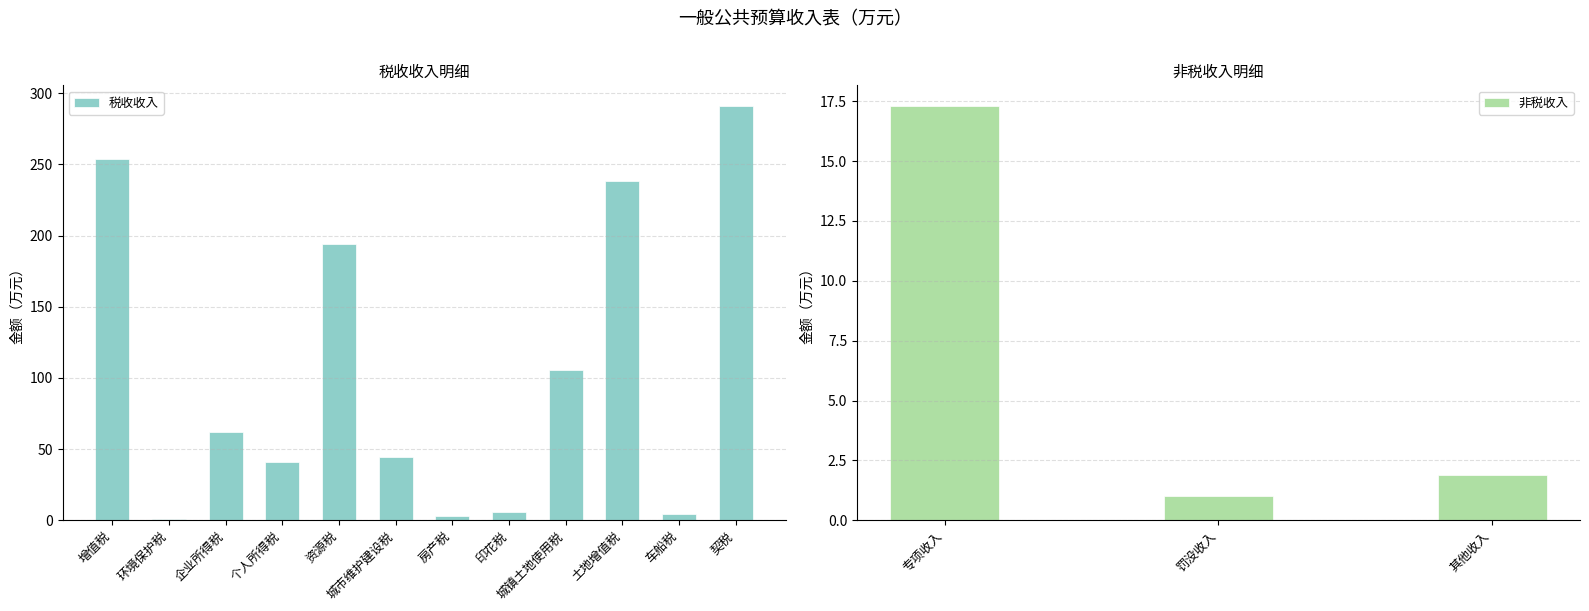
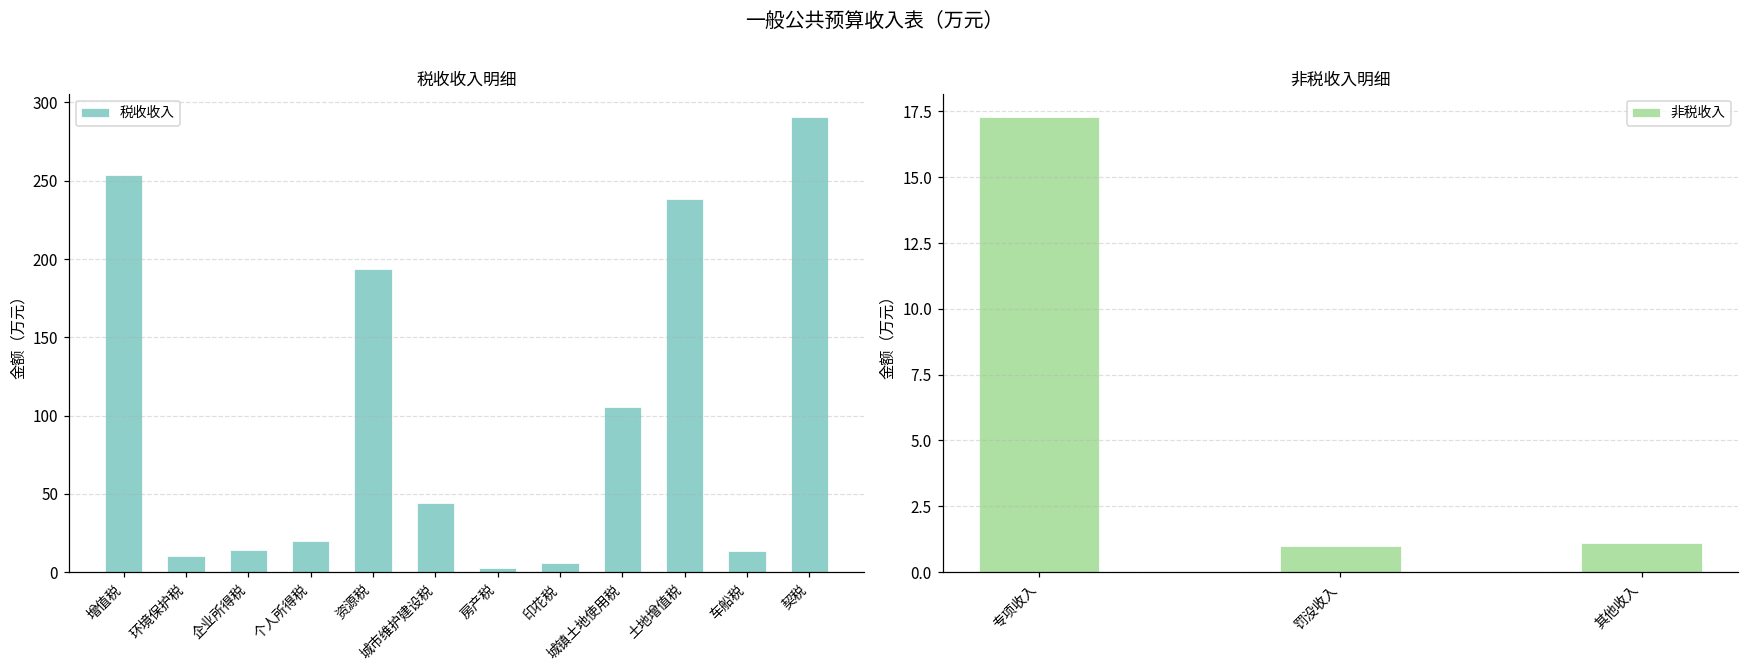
  {
    "税收收入明细": {
      "增值税": 254,
-     "环境保护税": 1,
-     "企业所得税": 62,
-     "个人所得税": 41,
+     "环境保护税": 10,
+     "企业所得税": 14,
+     "个人所得税": 20,
      "资源税": 194,
      "城市维护建设税": 44,
      "房产税": 3,
      "印花税": 6,
      "城镇土地使用税": 105,
      "土地增值税": 239,
-     "车船税": 4,
+     "车船税": 13,
      "契税": 291
    },
    "非税收入明细": {
      "专项收入": 17.3,
      "罚没收入": 1.0,
-     "其他收入": 1.9
+     "其他收入": 1.1
    }
  }
